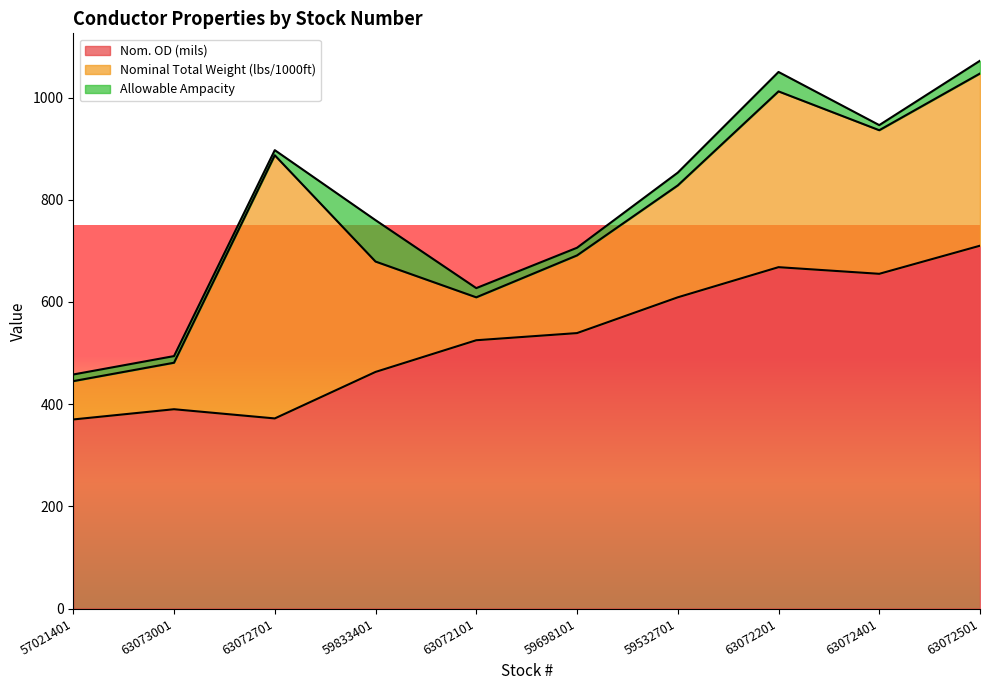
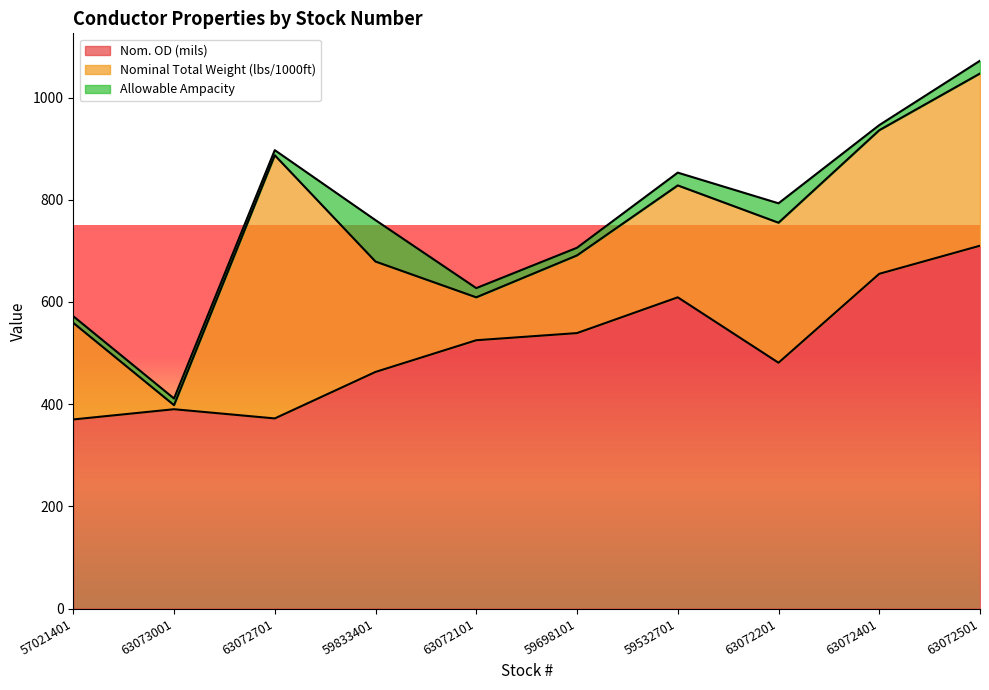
  {
    "Nom. OD (mils)": {
      "57021401": 370,
      "63073001": 390,
      "63072701": 370,
      "59833401": 460,
      "63072101": 530,
      "59698101": 540,
      "59532701": 610,
-     "63072201": 670,
+     "63072201": 480,
      "63072401": 660,
      "63072501": 710
    },
    "Nominal Total Weight (lbs/1000ft)": {
-     "57021401": 80,
-     "63073001": 90,
+     "57021401": 190,
+     "63073001": 10,
      "63072701": 520,
      "59833401": 220,
      "63072101": 80,
      "59698101": 150,
      "59532701": 220,
-     "63072201": 340,
+     "63072201": 270,
      "63072401": 280,
      "63072501": 340
    },
    "Allowable Ampacity": {
      "57021401": 10,
      "63073001": 10,
      "63072701": 10,
      "59833401": 80,
      "63072101": 20,
      "59698101": 20,
      "59532701": 30,
      "63072201": 40,
      "63072401": 10,
      "63072501": 30
    }
  }
